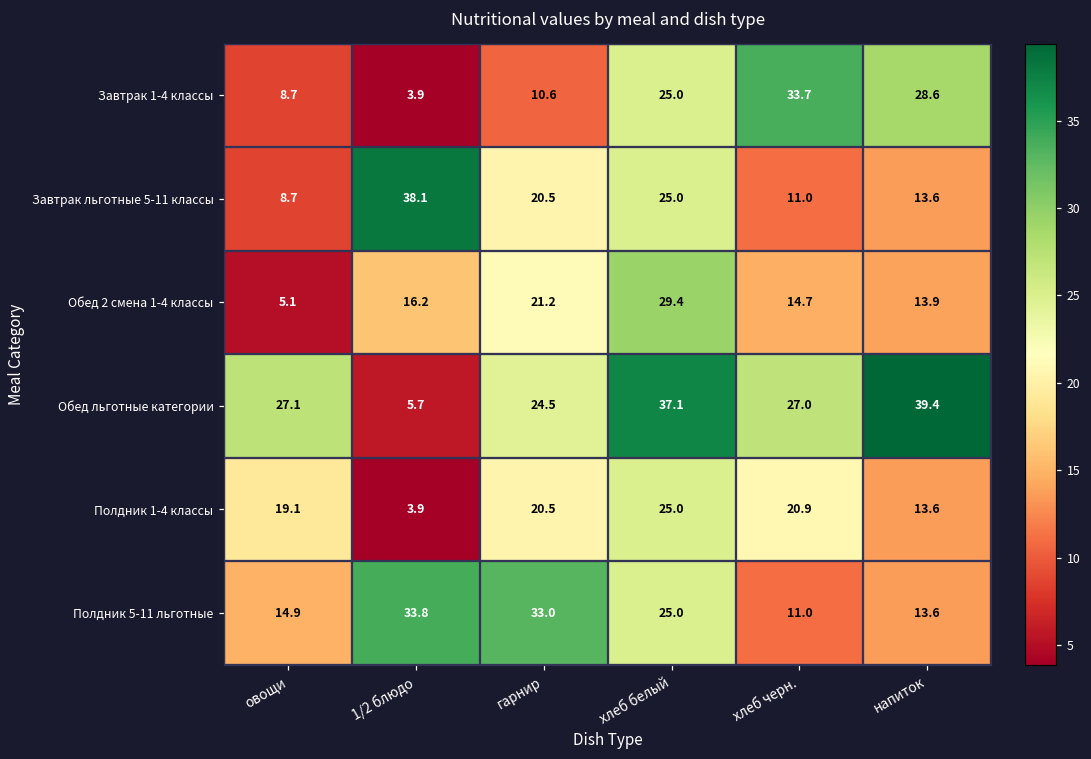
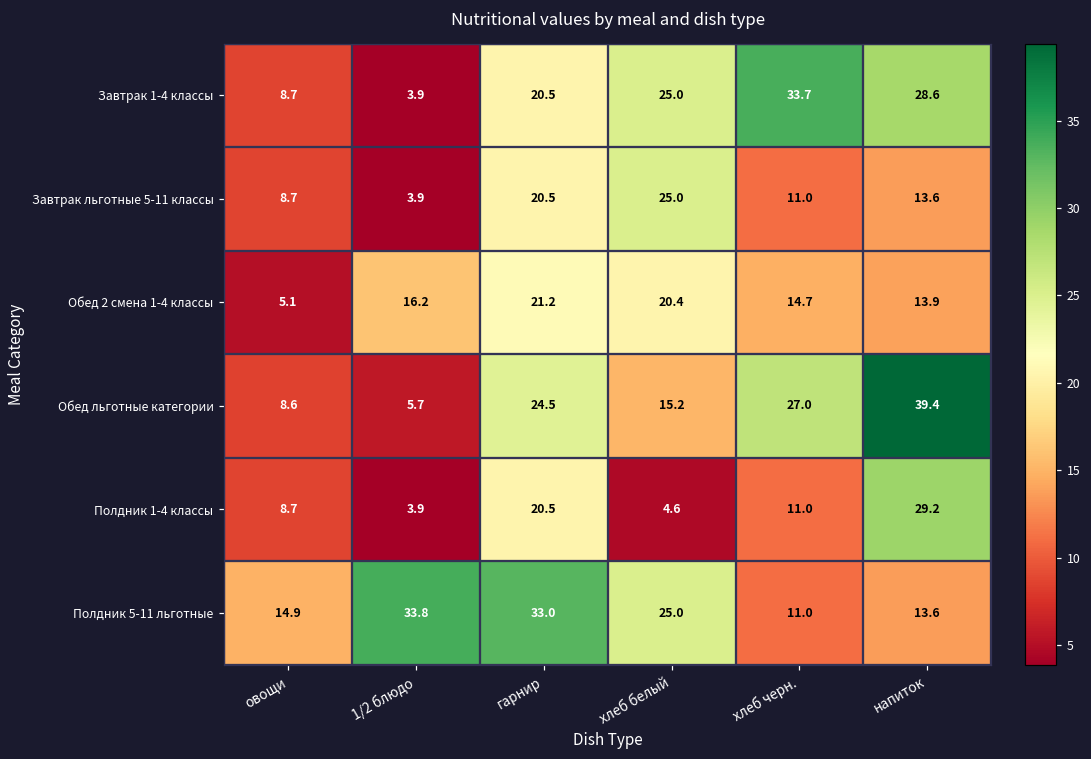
  {
    "Завтрак 1-4 классы": {
      "овощи": 8.7,
      "1/2 блюдо": 3.9,
-     "гарнир": 10.6,
+     "гарнир": 20.5,
      "хлеб белый": 25.0,
      "хлеб черн.": 33.7,
      "напиток": 28.6
    },
    "Завтрак льготные 5-11 классы": {
      "овощи": 8.7,
-     "1/2 блюдо": 38.1,
+     "1/2 блюдо": 3.9,
      "гарнир": 20.5,
      "хлеб белый": 25.0,
      "хлеб черн.": 11.0,
      "напиток": 13.6
    },
    "Обед 2 смена 1-4 классы": {
      "овощи": 5.1,
      "1/2 блюдо": 16.2,
      "гарнир": 21.2,
-     "хлеб белый": 29.4,
+     "хлеб белый": 20.4,
      "хлеб черн.": 14.7,
      "напиток": 13.9
    },
    "Обед льготные категории": {
-     "овощи": 27.1,
+     "овощи": 8.6,
      "1/2 блюдо": 5.7,
      "гарнир": 24.5,
-     "хлеб белый": 37.1,
+     "хлеб белый": 15.2,
      "хлеб черн.": 27.0,
      "напиток": 39.4
    },
    "Полдник 1-4 классы": {
-     "овощи": 19.1,
+     "овощи": 8.7,
      "1/2 блюдо": 3.9,
      "гарнир": 20.5,
-     "хлеб белый": 25.0,
-     "хлеб черн.": 20.9,
-     "напиток": 13.6
+     "хлеб белый": 4.6,
+     "хлеб черн.": 11.0,
+     "напиток": 29.2
    },
    "Полдник 5-11 льготные": {
      "овощи": 14.9,
      "1/2 блюдо": 33.8,
      "гарнир": 33.0,
      "хлеб белый": 25.0,
      "хлеб черн.": 11.0,
      "напиток": 13.6
    }
  }
